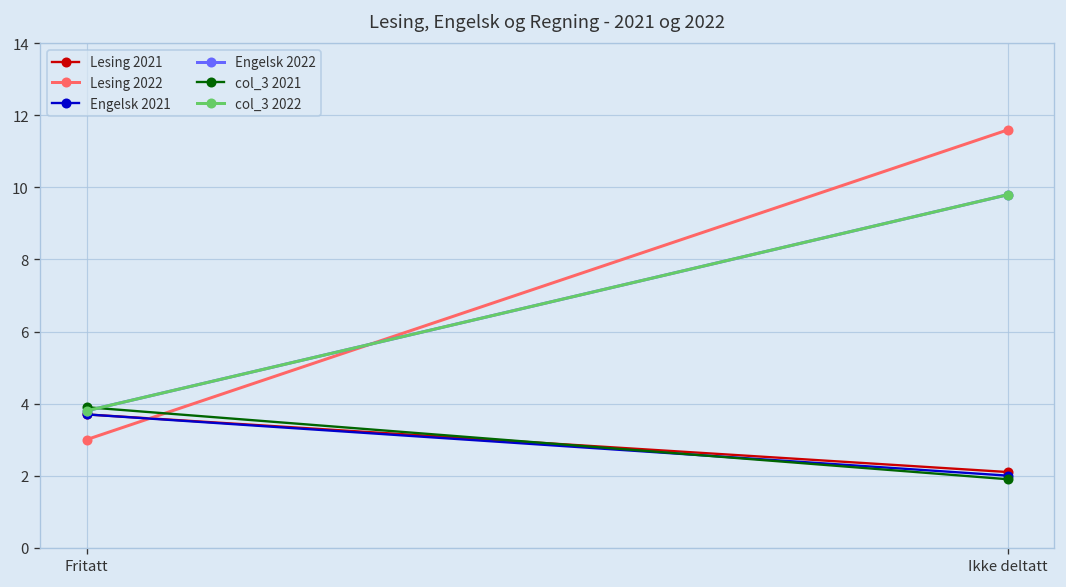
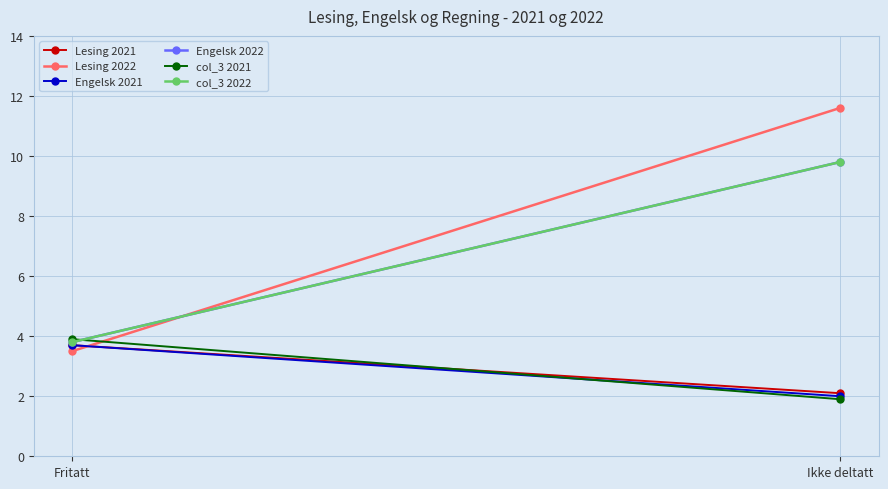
  {
    "Lesing 2021": {
      "Ikke deltatt": 2.1
    },
    "Lesing 2022": {
-     "Fritatt": 3.0,
+     "Fritatt": 3.5,
      "Ikke deltatt": 11.6
    },
    "Engelsk 2021": {
      "Ikke deltatt": 2.0
    },
    "col_3 2022": {
      "Fritatt": 3.8,
      "Ikke deltatt": 9.8
    },
    "col_3 2021": {
      "Fritatt": 3.9,
      "Ikke deltatt": 1.9
    }
  }
